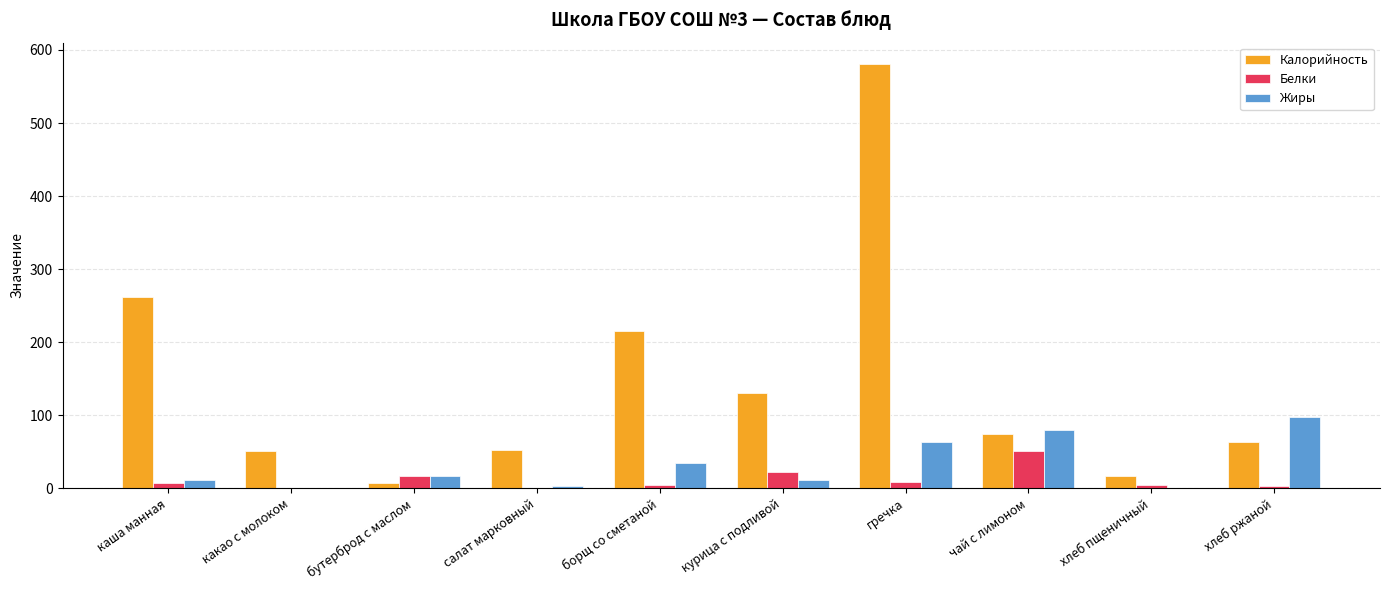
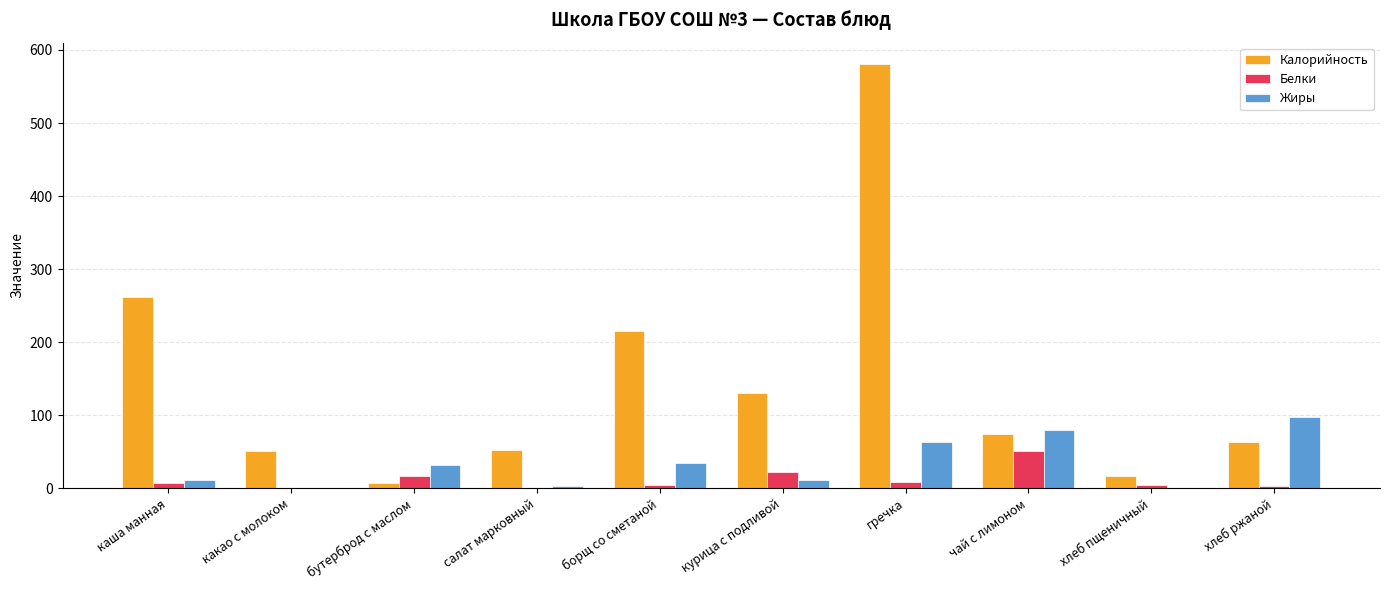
  {
    "Калорийность": {
      "каша манная": 260,
      "какао с молоком": 50,
      "бутерброд с маслом": 10,
      "салат марковный": 50,
      "борщ со сметаной": 220,
      "курица с подливой": 130,
      "гречка": 580,
      "чай с лимоном": 70,
      "хлеб пщеничный": 20,
      "хлеб ржаной": 60
    },
    "Белки": {
      "каша манная": 10,
      "бутерброд с маслом": 20,
      "борщ со сметаной": 0,
      "курица с подливой": 20,
      "гречка": 10,
      "чай с лимоном": 50,
      "хлеб пщеничный": 0
    },
    "Жиры": {
      "каша манная": 10,
-     "бутерброд с маслом": 20,
+     "бутерброд с маслом": 30,
      "борщ со сметаной": 30,
      "курица с подливой": 10,
      "гречка": 60,
      "чай с лимоном": 80,
      "хлеб ржаной": 100
    }
  }
